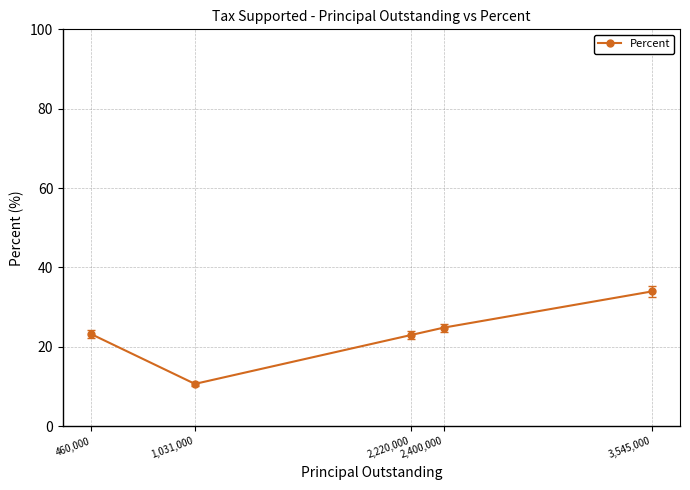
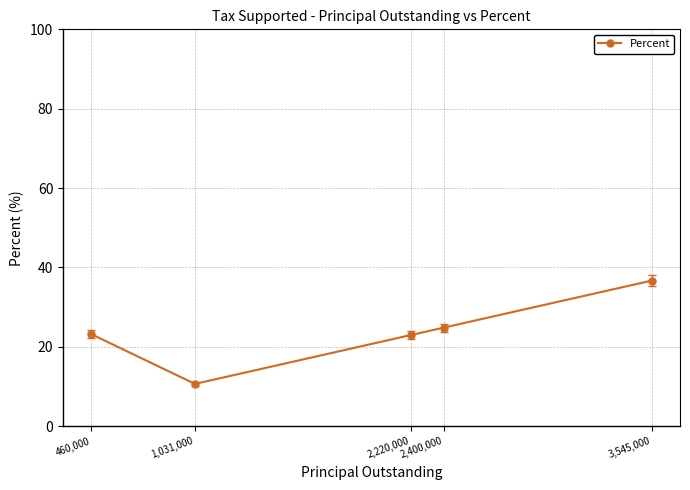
  {
    "Percent": {
      "460,000": 23,
      "2,220,000": 23,
      "2,400,000": 25,
-     "3,545,000": 34
+     "3,545,000": 37
    }
  }
